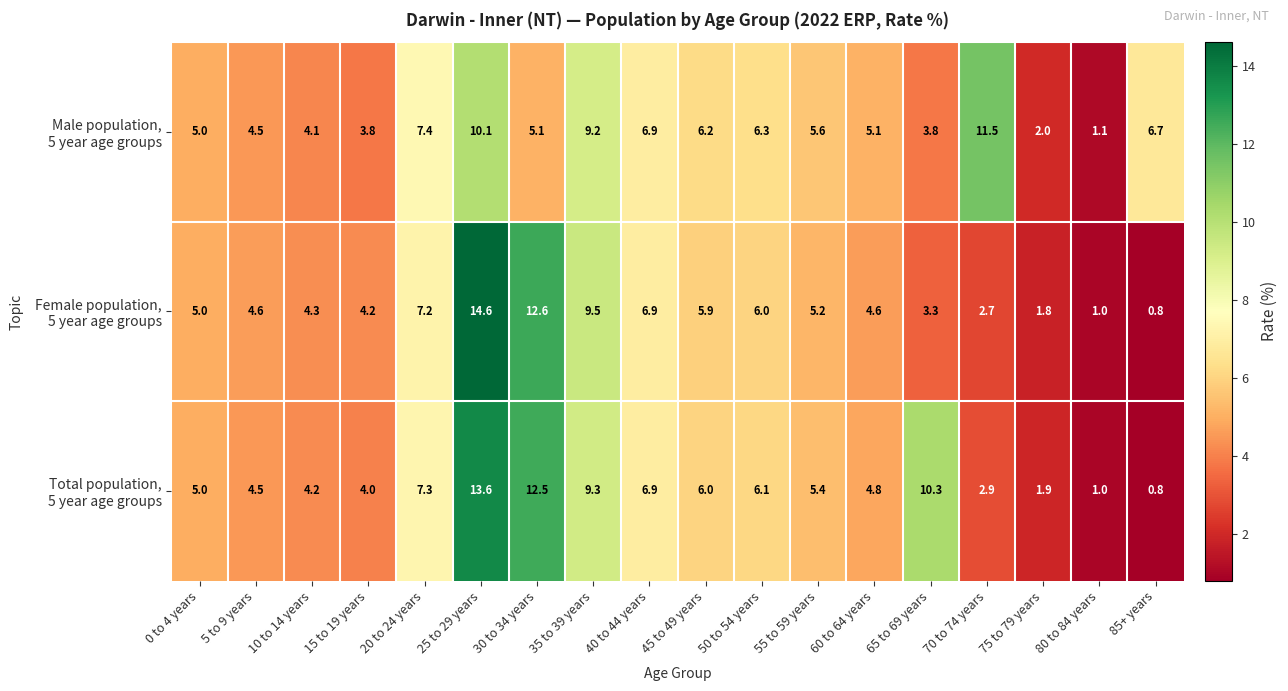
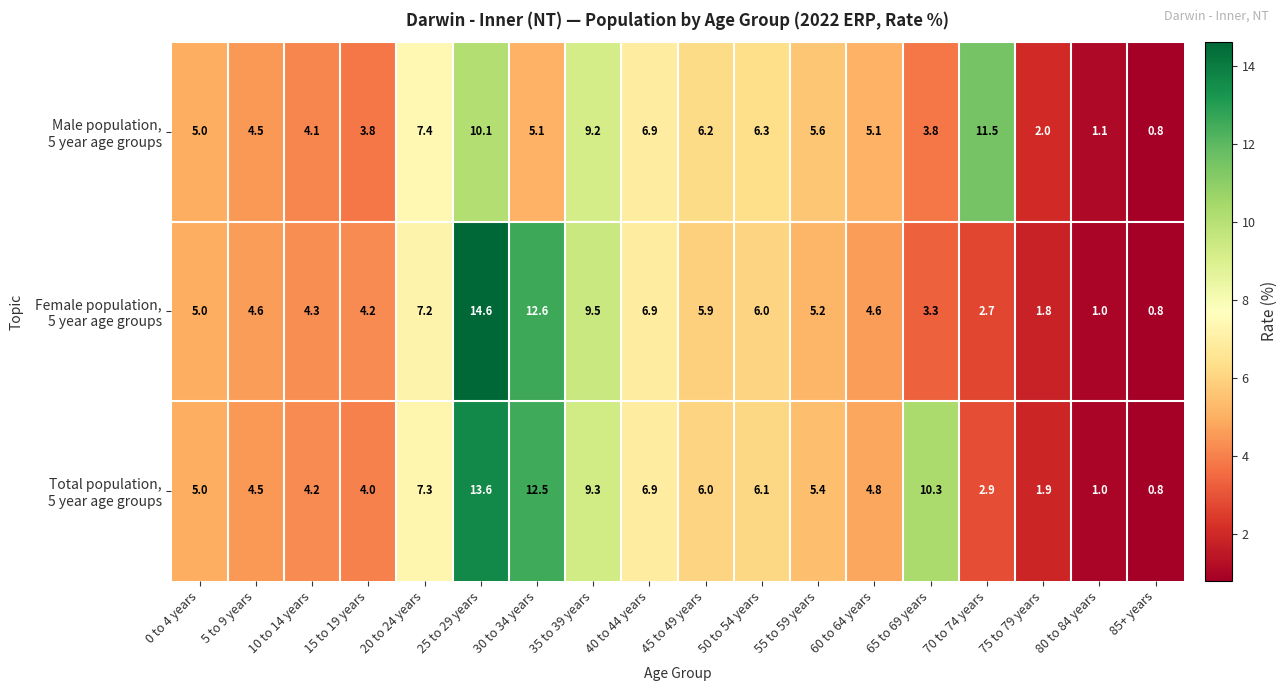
  {
    "Male population, 5 year age groups": {
      "0 to 4 years": 5.0,
      "5 to 9 years": 4.5,
      "10 to 14 years": 4.1,
      "15 to 19 years": 3.8,
      "20 to 24 years": 7.4,
      "25 to 29 years": 10.1,
      "30 to 34 years": 5.1,
      "35 to 39 years": 9.2,
      "40 to 44 years": 6.9,
      "45 to 49 years": 6.2,
      "50 to 54 years": 6.3,
      "55 to 59 years": 5.6,
      "60 to 64 years": 5.1,
      "65 to 69 years": 3.8,
      "70 to 74 years": 11.5,
      "75 to 79 years": 2.0,
      "80 to 84 years": 1.1,
-     "85+ years": 6.7
+     "85+ years": 0.8
    },
    "Female population, 5 year age groups": {
      "0 to 4 years": 5.0,
      "5 to 9 years": 4.6,
      "10 to 14 years": 4.3,
      "15 to 19 years": 4.2,
      "20 to 24 years": 7.2,
      "25 to 29 years": 14.6,
      "30 to 34 years": 12.6,
      "35 to 39 years": 9.5,
      "40 to 44 years": 6.9,
      "45 to 49 years": 5.9,
      "50 to 54 years": 6.0,
      "55 to 59 years": 5.2,
      "60 to 64 years": 4.6,
      "65 to 69 years": 3.3,
      "70 to 74 years": 2.7,
      "75 to 79 years": 1.8,
      "80 to 84 years": 1.0,
      "85+ years": 0.8
    },
    "Total population, 5 year age groups": {
      "0 to 4 years": 5.0,
      "5 to 9 years": 4.5,
      "10 to 14 years": 4.2,
      "15 to 19 years": 4.0,
      "20 to 24 years": 7.3,
      "25 to 29 years": 13.6,
      "30 to 34 years": 12.5,
      "35 to 39 years": 9.3,
      "40 to 44 years": 6.9,
      "45 to 49 years": 6.0,
      "50 to 54 years": 6.1,
      "55 to 59 years": 5.4,
      "60 to 64 years": 4.8,
      "65 to 69 years": 10.3,
      "70 to 74 years": 2.9,
      "75 to 79 years": 1.9,
      "80 to 84 years": 1.0,
      "85+ years": 0.8
    }
  }
